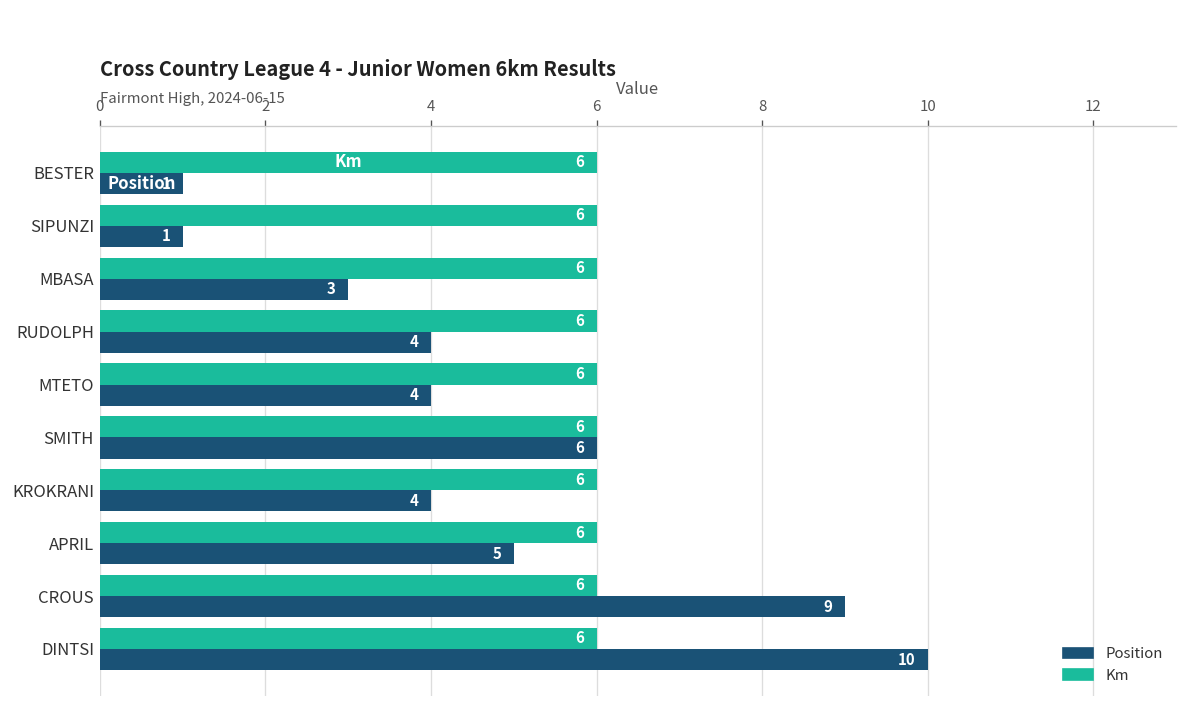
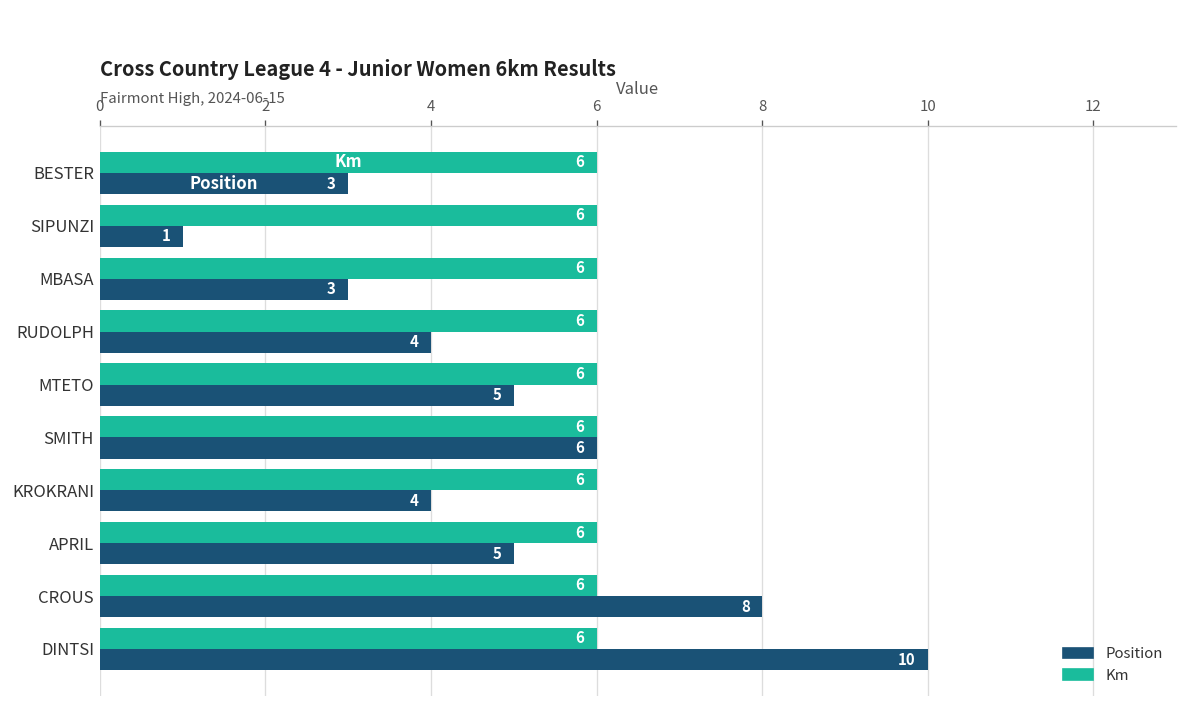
  {
    "Position": {
-     "BESTER": 1,
+     "BESTER": 3,
      "SIPUNZI": 1,
      "MBASA": 3,
      "RUDOLPH": 4,
-     "MTETO": 4,
+     "MTETO": 5,
      "SMITH": 6,
      "KROKRANI": 4,
      "APRIL": 5,
-     "CROUS": 9,
+     "CROUS": 8,
      "DINTSI": 10
    },
    "Km": {
      "BESTER": 6,
      "SIPUNZI": 6,
      "MBASA": 6,
      "RUDOLPH": 6,
      "MTETO": 6,
      "SMITH": 6,
      "KROKRANI": 6,
      "APRIL": 6,
      "CROUS": 6,
      "DINTSI": 6
    }
  }
